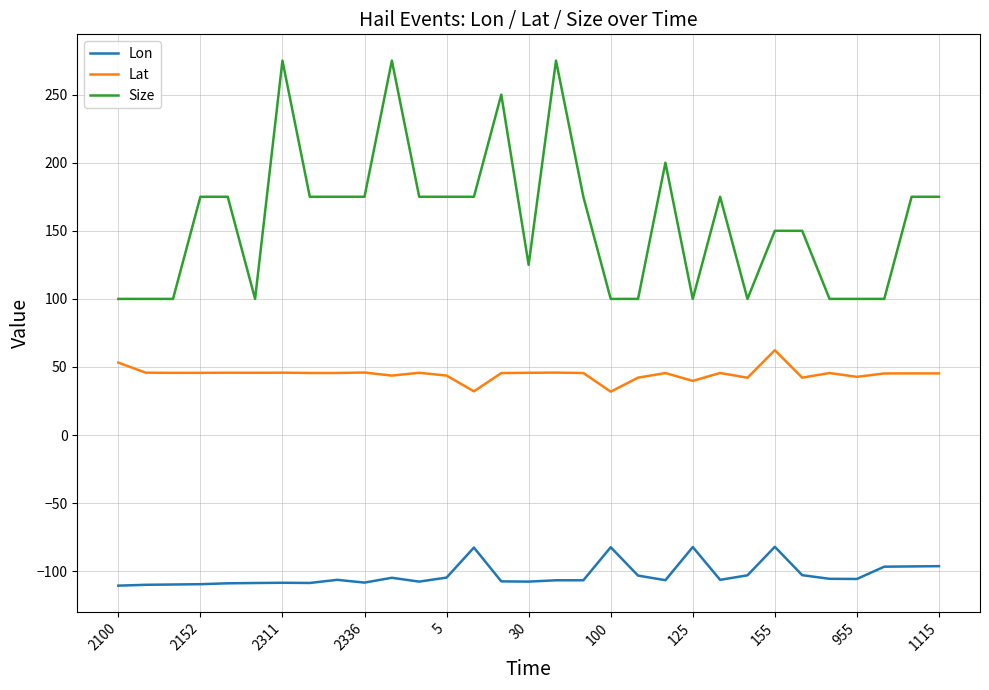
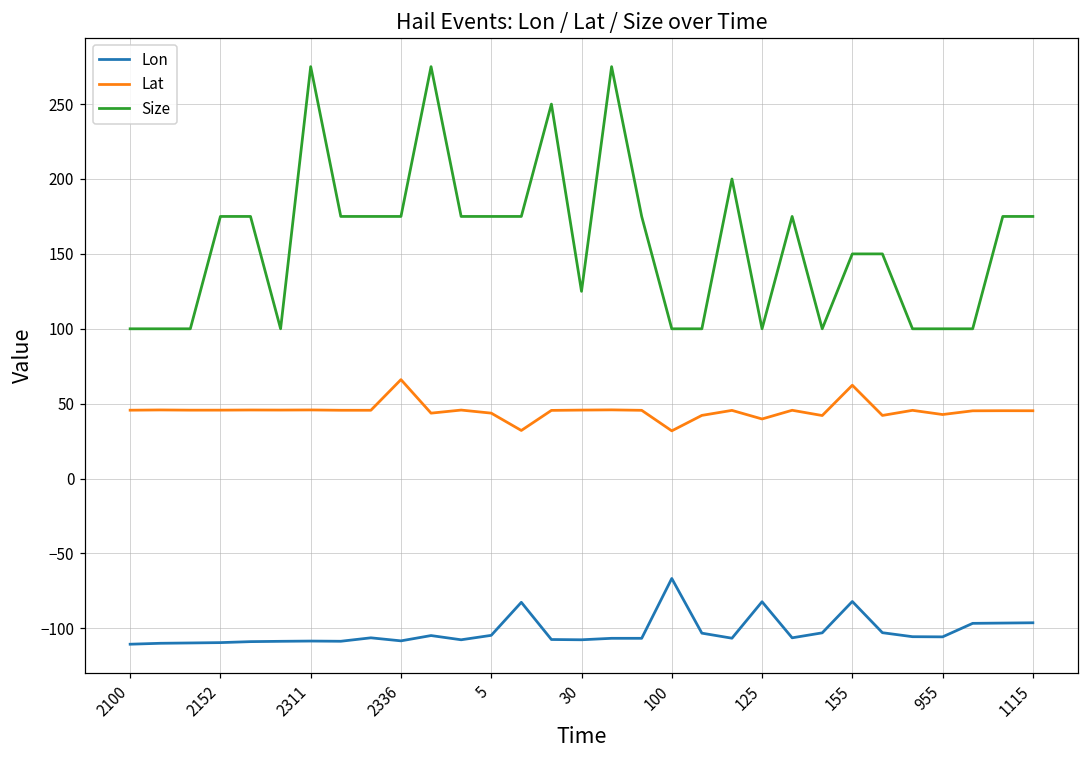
  {
    "Lon": {
      "2100": -111,
      "2152": -109,
      "2311": -108,
      "2336": -108,
      "30": -108,
-     "100": -82,
+     "100": -67,
      "125": -82,
      "155": -82,
      "955": -106,
      "1115": -96
    },
    "Lat": {
-     "2100": 53,
+     "2100": 46,
      "2152": 46,
      "2311": 46,
-     "2336": 46,
+     "2336": 66,
      "30": 46,
      "100": 32,
      "125": 40,
      "155": 62,
      "955": 43,
      "1115": 45
    },
    "Size": {
      "2100": 100,
      "2152": 175,
      "2311": 275,
      "2336": 175,
      "30": 125,
      "100": 100,
      "125": 100,
      "155": 150,
      "955": 100,
      "1115": 175
    }
  }
